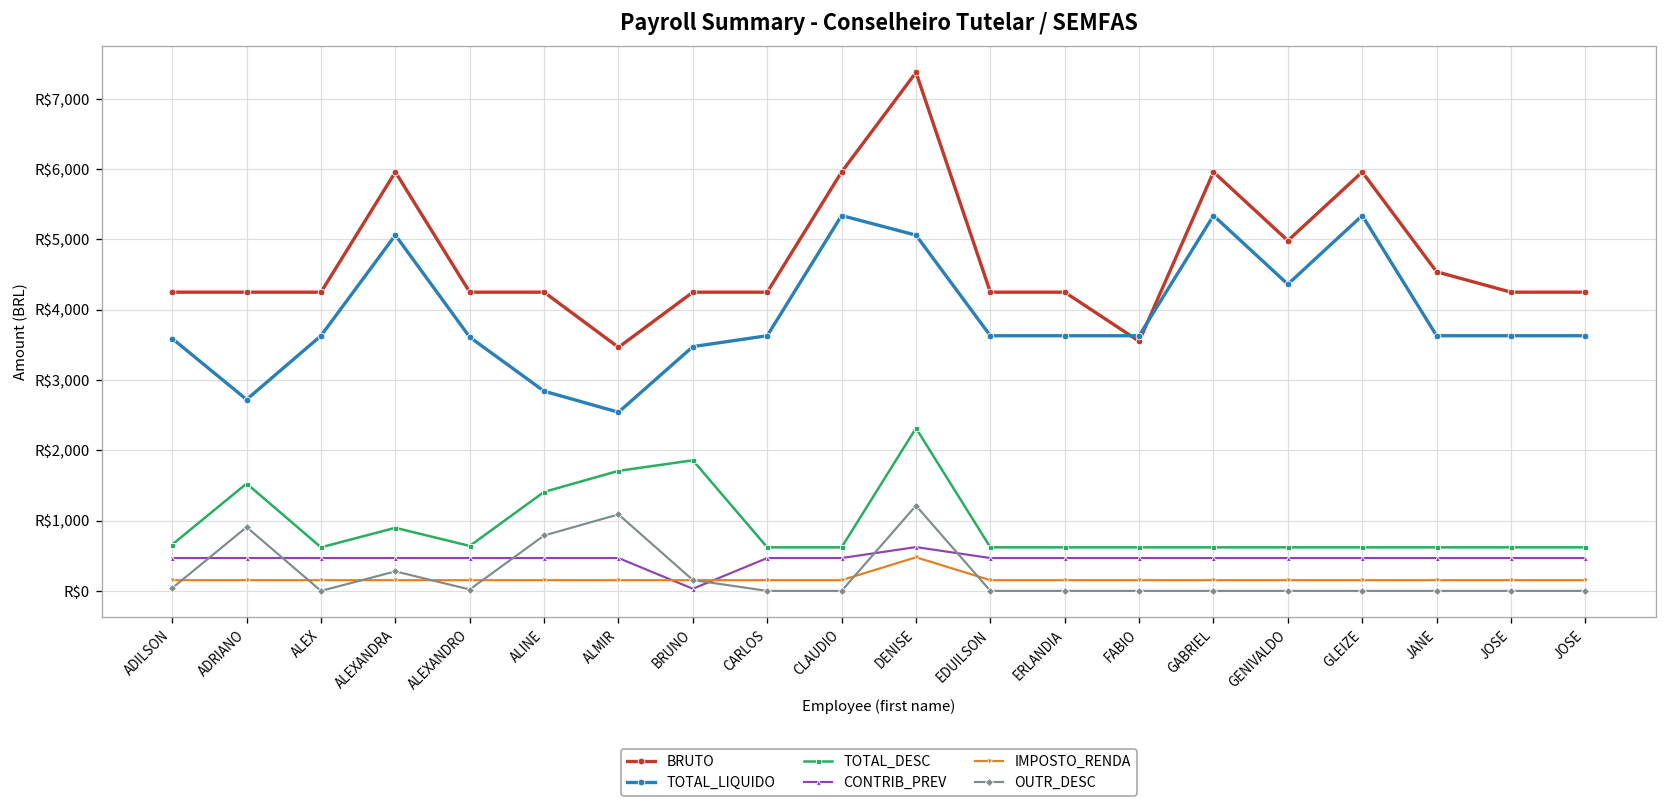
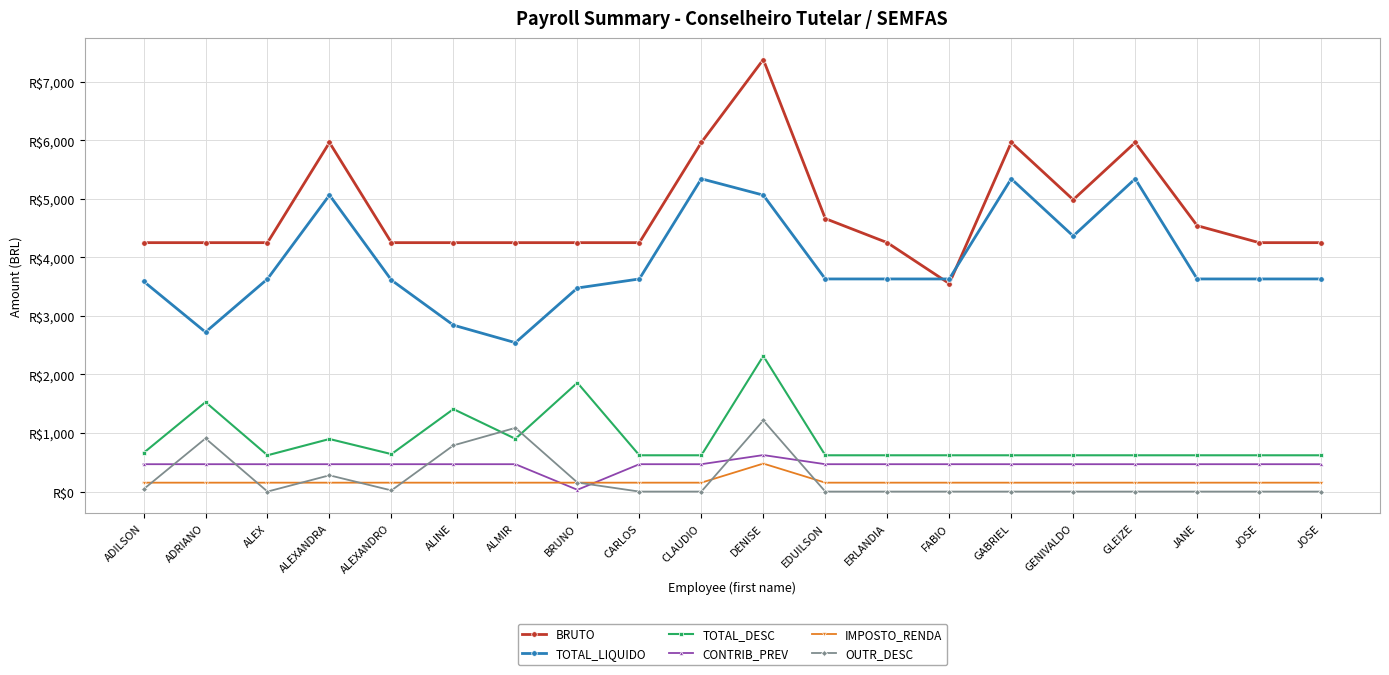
  {
    "BRUTO": {
      "ADILSON": "R$4,300",
      "ADRIANO": "R$4,300",
      "ALEX": "R$4,300",
      "ALEXANDRA": "R$6,000",
      "ALEXANDRO": "R$4,300",
      "ALINE": "R$4,300",
-     "ALMIR": "R$3,500",
+     "ALMIR": "R$4,300",
      "BRUNO": "R$4,300",
      "CARLOS": "R$4,300",
      "CLAUDIO": "R$6,000",
      "DENISE": "R$7,400",
-     "EDUILSON": "R$4,300",
+     "EDUILSON": "R$4,700",
      "ERLANDIA": "R$4,300",
      "FABIO": "R$3,600",
      "GABRIEL": "R$6,000",
      "GENIVALDO": "R$5,000",
      "GLEIZE": "R$6,000",
      "JANE": "R$4,500"
    },
    "TOTAL_LIQUIDO": {
      "ADILSON": "R$3,600",
      "ADRIANO": "R$2,700",
      "ALEX": "R$3,600",
      "ALEXANDRA": "R$5,100",
      "ALEXANDRO": "R$3,600",
      "ALINE": "R$2,800",
      "ALMIR": "R$2,500",
      "BRUNO": "R$3,500",
      "CARLOS": "R$3,600",
      "CLAUDIO": "R$5,300",
      "DENISE": "R$5,100",
      "EDUILSON": "R$3,600",
      "ERLANDIA": "R$3,600",
      "FABIO": "R$3,600",
      "GABRIEL": "R$5,300",
      "GENIVALDO": "R$4,400",
      "GLEIZE": "R$5,300",
      "JANE": "R$3,600"
    },
    "TOTAL_DESC": {
      "ADILSON": "R$700",
      "ADRIANO": "R$1,500",
      "ALEX": "R$600",
      "ALEXANDRA": "R$900",
      "ALEXANDRO": "R$600",
      "ALINE": "R$1,400",
-     "ALMIR": "R$1,700",
+     "ALMIR": "R$900",
      "BRUNO": "R$1,900",
      "CARLOS": "R$600",
      "CLAUDIO": "R$600",
      "DENISE": "R$2,300",
      "EDUILSON": "R$600",
      "ERLANDIA": "R$600",
      "FABIO": "R$600",
      "GABRIEL": "R$600",
      "GENIVALDO": "R$600",
      "GLEIZE": "R$600",
      "JANE": "R$600"
    },
    "CONTRIB_PREV": {
      "ADILSON": "R$500",
      "ADRIANO": "R$500",
      "ALEX": "R$500",
      "ALEXANDRA": "R$500",
      "ALEXANDRO": "R$500",
      "ALINE": "R$500",
      "ALMIR": "R$500",
      "BRUNO": "R$0",
      "CARLOS": "R$500",
      "CLAUDIO": "R$500",
      "DENISE": "R$600",
      "EDUILSON": "R$500",
      "ERLANDIA": "R$500",
      "FABIO": "R$500",
      "GABRIEL": "R$500",
      "GENIVALDO": "R$500",
      "GLEIZE": "R$500",
      "JANE": "R$500"
    },
    "IMPOSTO_RENDA": {
      "ADILSON": "R$200",
      "ADRIANO": "R$200",
      "ALEX": "R$200",
      "ALEXANDRA": "R$200",
      "ALEXANDRO": "R$200",
      "ALINE": "R$200",
      "ALMIR": "R$200",
      "CARLOS": "R$200",
      "CLAUDIO": "R$200",
      "DENISE": "R$500",
      "EDUILSON": "R$200",
      "ERLANDIA": "R$200",
      "FABIO": "R$200",
      "GABRIEL": "R$200",
      "GENIVALDO": "R$200",
      "GLEIZE": "R$200",
      "JANE": "R$200"
    },
    "OUTR_DESC": {
      "ADILSON": "R$0",
      "ADRIANO": "R$900",
      "ALEX": "R$0",
      "ALEXANDRA": "R$300",
      "ALEXANDRO": "R$0",
      "ALINE": "R$800",
      "ALMIR": "R$1,100",
      "CARLOS": "R$0",
      "CLAUDIO": "R$0",
      "DENISE": "R$1,200",
      "EDUILSON": "R$0",
      "ERLANDIA": "R$0",
      "FABIO": "R$0",
      "GABRIEL": "R$0",
      "GENIVALDO": "R$0",
      "GLEIZE": "R$0",
      "JANE": "R$0"
    }
  }
